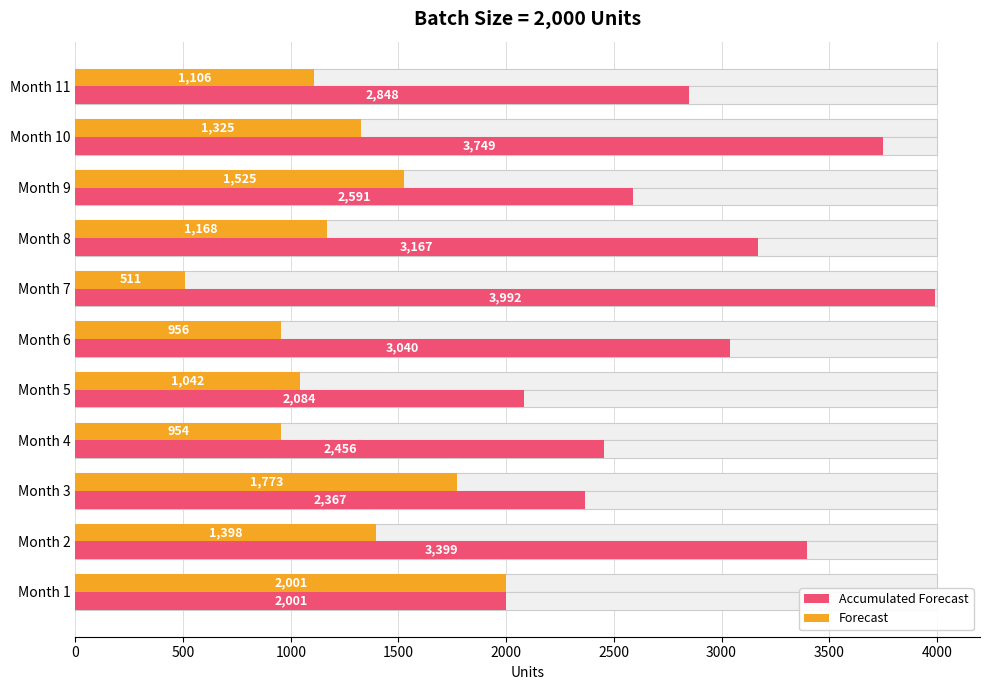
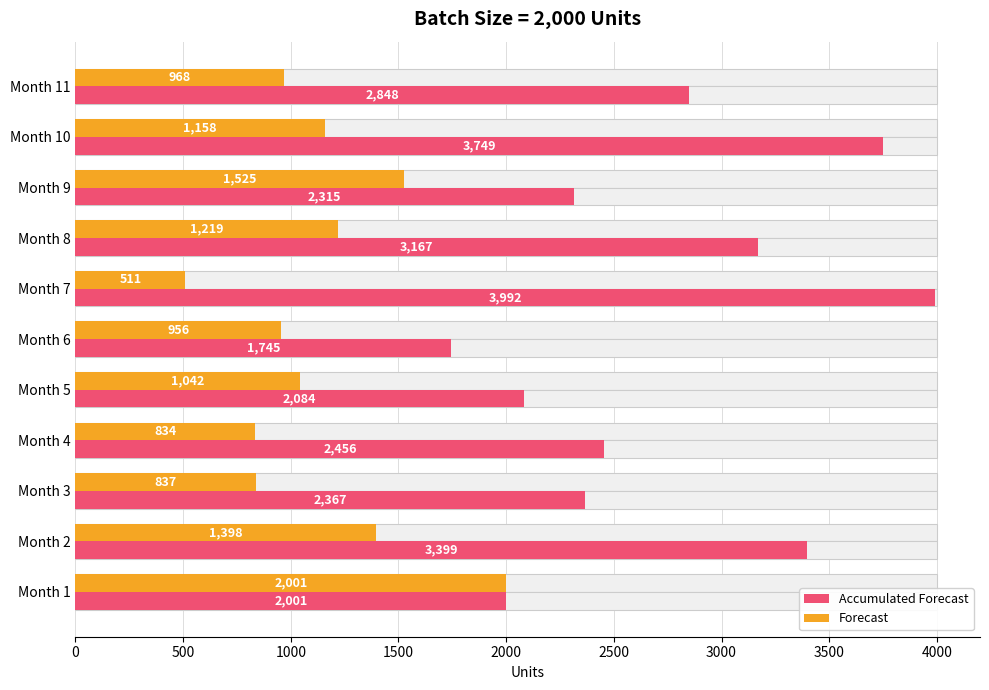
  {
    "Accumulated Forecast": {
-     "Month 9": "2,591",
+     "Month 9": "2,315",
      "Month 7": "3,992",
-     "Month 6": "3,040"
+     "Month 6": "1,745"
    },
    "Forecast": {
-     "Month 11": "1,106",
-     "Month 10": "1,325",
-     "Month 8": "1,168",
-     "Month 4": "954",
-     "Month 3": "1,773"
+     "Month 11": "968",
+     "Month 10": "1,158",
+     "Month 8": "1,219",
+     "Month 4": "834",
+     "Month 3": "837"
    }
  }
